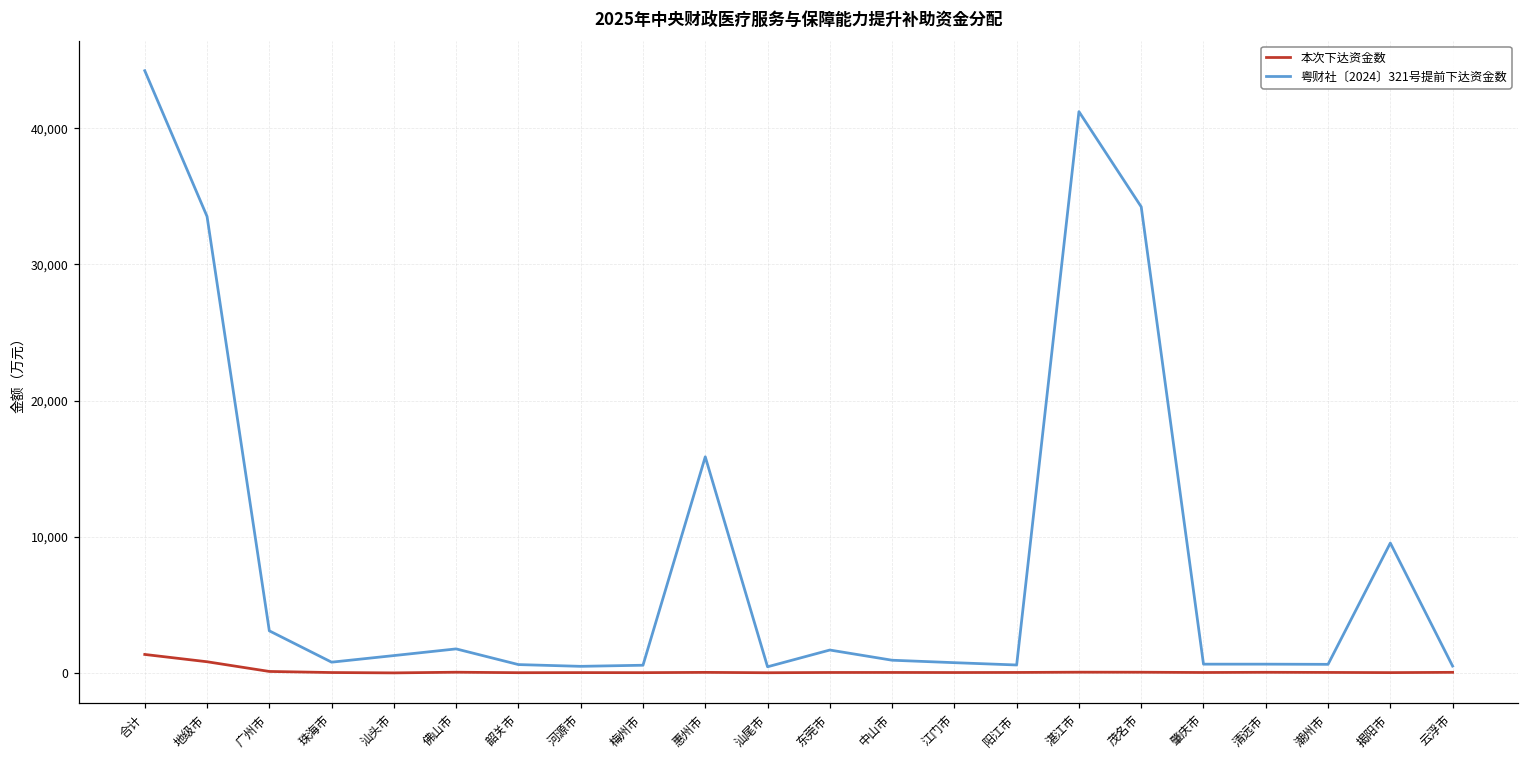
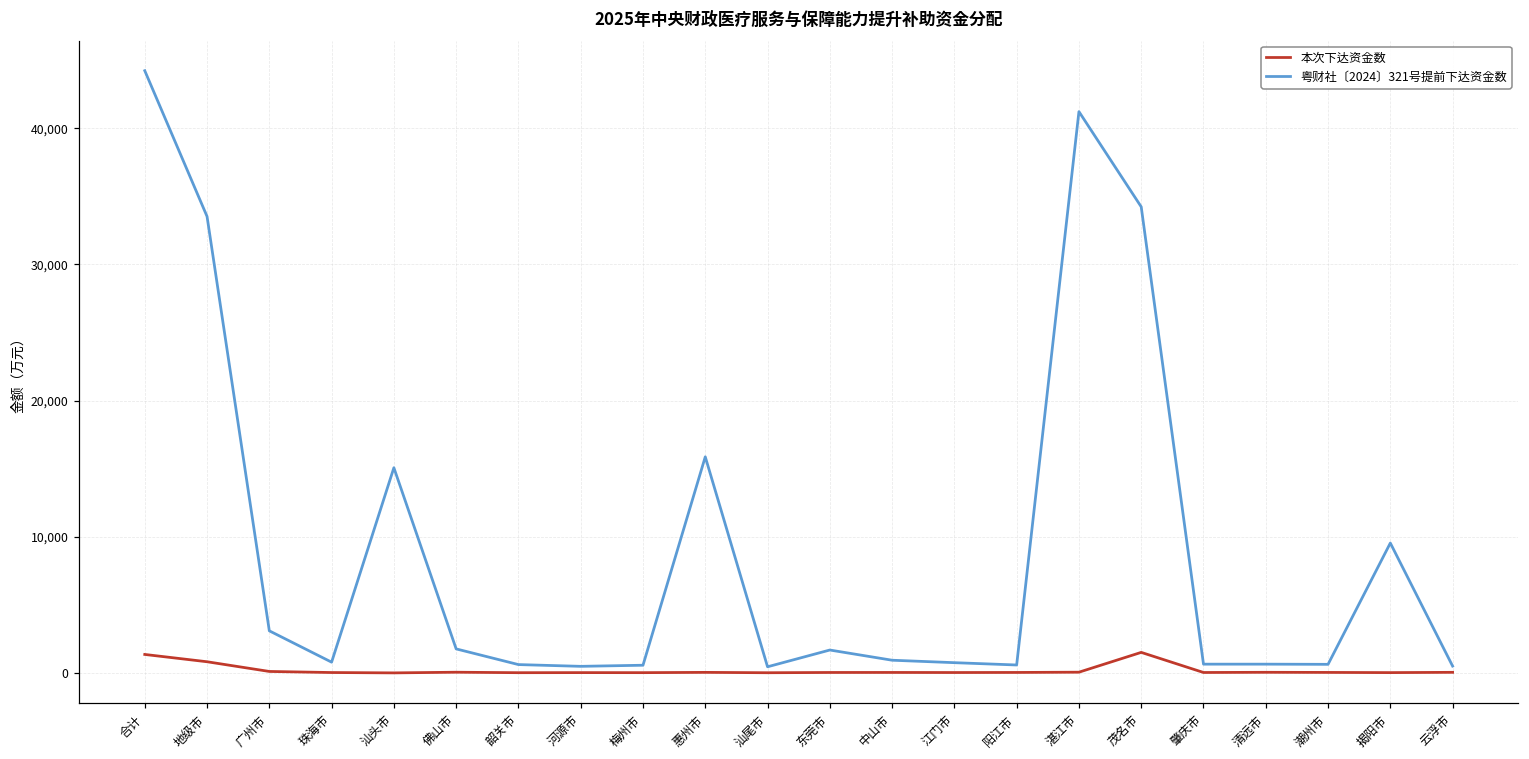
  {
    "本次下达资金数": {
      "合计": "1,400",
      "地级市": "800",
      "广州市": "100",
      "珠海市": "0",
      "汕头市": "0",
      "佛山市": "100",
      "韶关市": "0",
      "河源市": "0",
      "梅州市": "0",
      "惠州市": "0",
      "汕尾市": "0",
      "东莞市": "0",
      "中山市": "0",
      "江门市": "0",
      "阳江市": "0",
      "湛江市": "100",
-     "茂名市": "100",
+     "茂名市": "1,500",
      "肇庆市": "0",
      "清远市": "100",
      "潮州市": "0",
      "揭阳市": "0",
      "云浮市": "0"
    },
    "粤财社〔2024〕321号提前下达资金数": {
      "合计": "44,200",
      "地级市": "33,500",
      "广州市": "3,100",
      "珠海市": "800",
-     "汕头市": "1,300",
+     "汕头市": "15,100",
      "佛山市": "1,800",
      "韶关市": "600",
      "河源市": "500",
      "梅州市": "600",
      "惠州市": "15,900",
      "汕尾市": "500",
      "东莞市": "1,700",
      "中山市": "900",
      "江门市": "800",
      "阳江市": "600",
      "湛江市": "41,200",
      "茂名市": "34,200",
      "肇庆市": "600",
      "清远市": "600",
      "潮州市": "600",
      "揭阳市": "9,500",
      "云浮市": "500"
    }
  }
